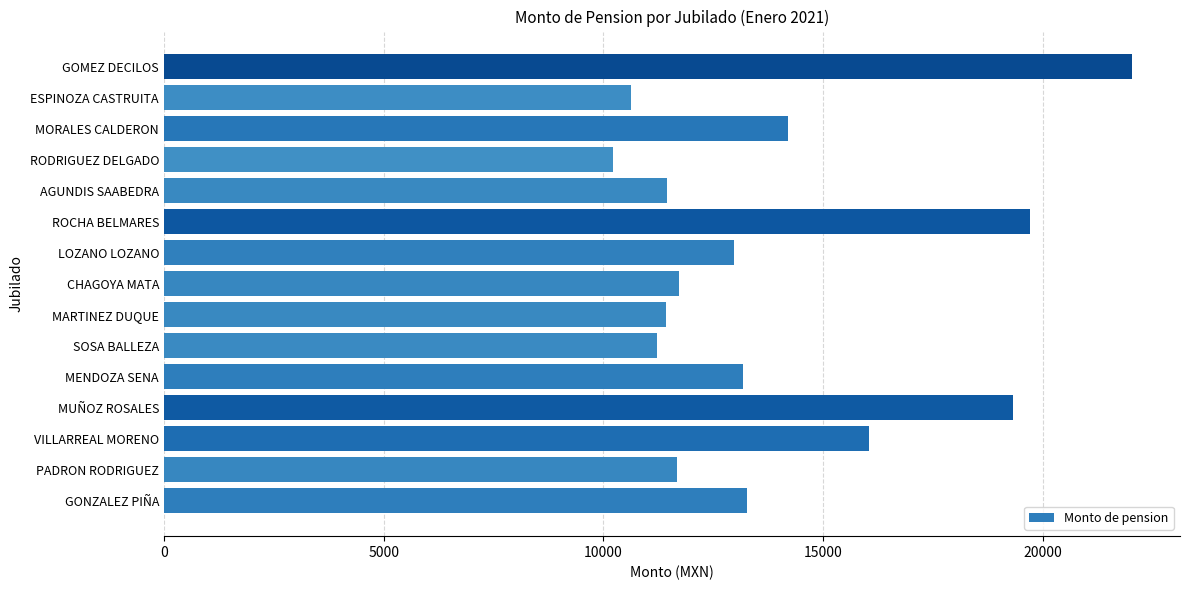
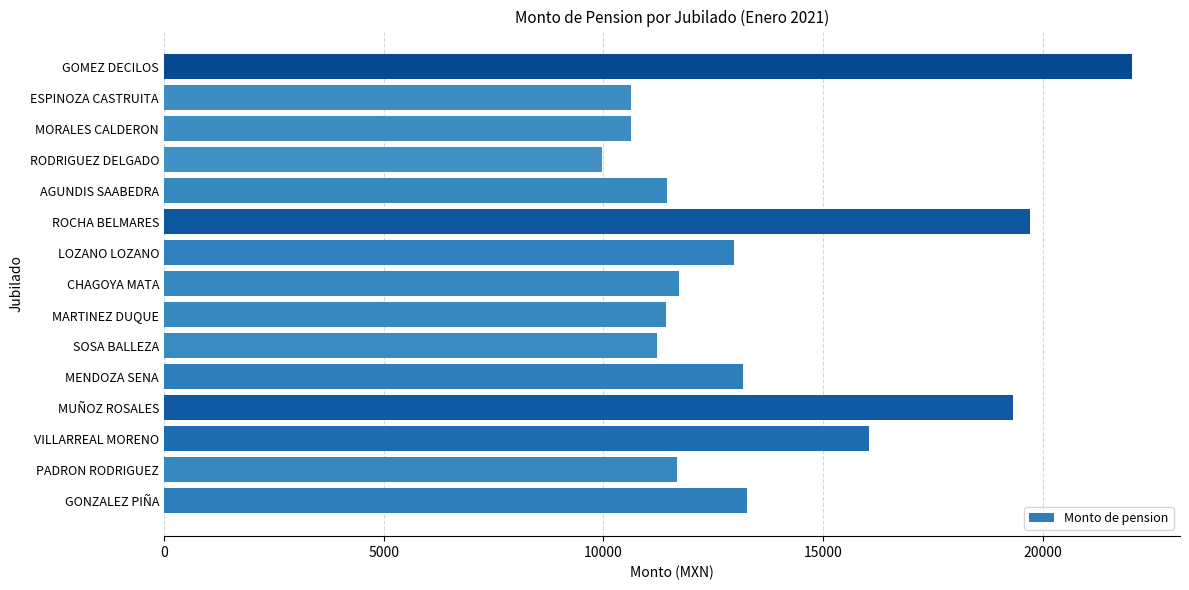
  {
    "GOMEZ DECILOS": 22000,
    "ESPINOZA CASTRUITA": 10600,
-   "MORALES CALDERON": 14200,
-   "RODRIGUEZ DELGADO": 10200,
+   "MORALES CALDERON": 10600,
+   "RODRIGUEZ DELGADO": 10000,
    "AGUNDIS SAABEDRA": 11500,
    "ROCHA BELMARES": 19700,
    "LOZANO LOZANO": 13000,
    "CHAGOYA MATA": 11700,
    "MARTINEZ DUQUE": 11400,
    "SOSA BALLEZA": 11200,
    "MENDOZA SENA": 13200,
    "MUÑOZ ROSALES": 19300,
    "VILLARREAL MORENO": 16000,
    "PADRON RODRIGUEZ": 11700,
    "GONZALEZ PIÑA": 13300
  }
